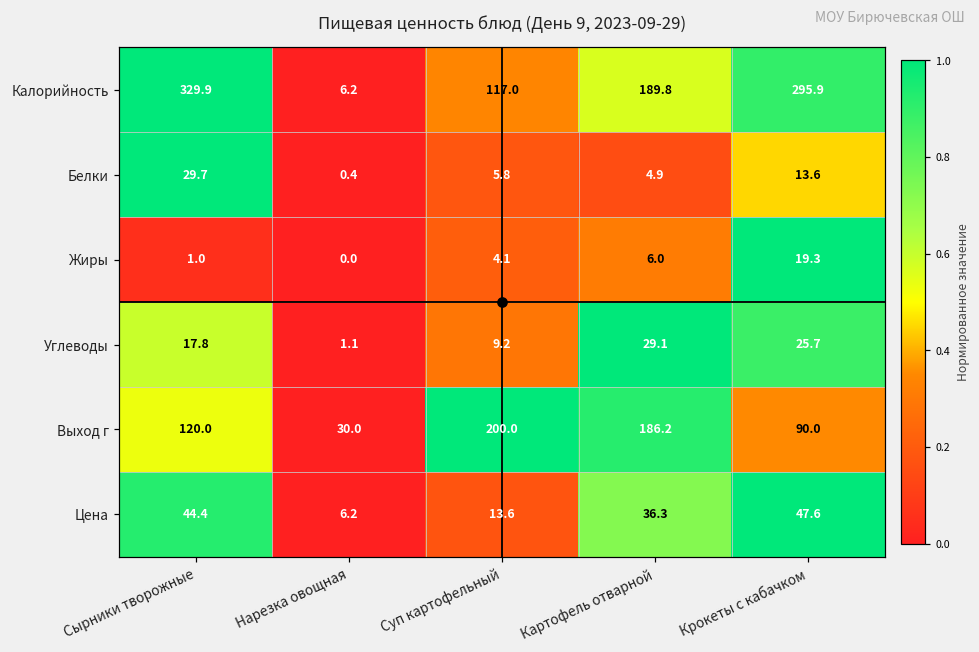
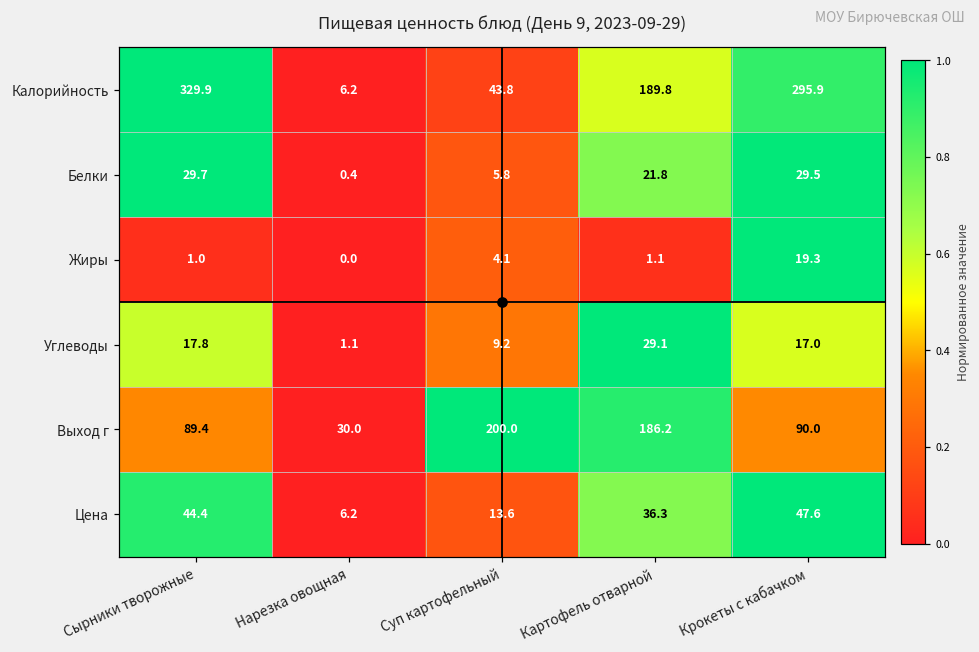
  {
    "Калорийность": {
      "Сырники творожные": 329.9,
      "Нарезка овощная": 6.2,
-     "Суп картофельный": 117.0,
+     "Суп картофельный": 43.8,
      "Картофель отварной": 189.8,
      "Крокеты с кабачком": 295.9
    },
    "Белки": {
      "Сырники творожные": 29.7,
      "Нарезка овощная": 0.4,
      "Суп картофельный": 5.8,
-     "Картофель отварной": 4.9,
-     "Крокеты с кабачком": 13.6
+     "Картофель отварной": 21.8,
+     "Крокеты с кабачком": 29.5
    },
    "Жиры": {
      "Сырники творожные": 1.0,
      "Нарезка овощная": 0.0,
      "Суп картофельный": 4.1,
-     "Картофель отварной": 6.0,
+     "Картофель отварной": 1.1,
      "Крокеты с кабачком": 19.3
    },
    "Углеводы": {
      "Сырники творожные": 17.8,
      "Нарезка овощная": 1.1,
      "Суп картофельный": 9.2,
      "Картофель отварной": 29.1,
-     "Крокеты с кабачком": 25.7
+     "Крокеты с кабачком": 17.0
    },
    "Выход г": {
-     "Сырники творожные": 120.0,
+     "Сырники творожные": 89.4,
      "Нарезка овощная": 30.0,
      "Суп картофельный": 200.0,
      "Картофель отварной": 186.2,
      "Крокеты с кабачком": 90.0
    },
    "Цена": {
      "Сырники творожные": 44.4,
      "Нарезка овощная": 6.2,
      "Суп картофельный": 13.6,
      "Картофель отварной": 36.3,
      "Крокеты с кабачком": 47.6
    }
  }
